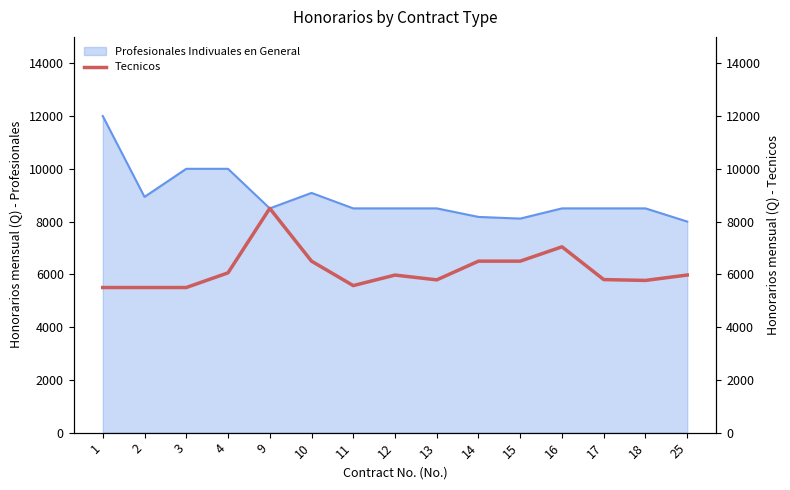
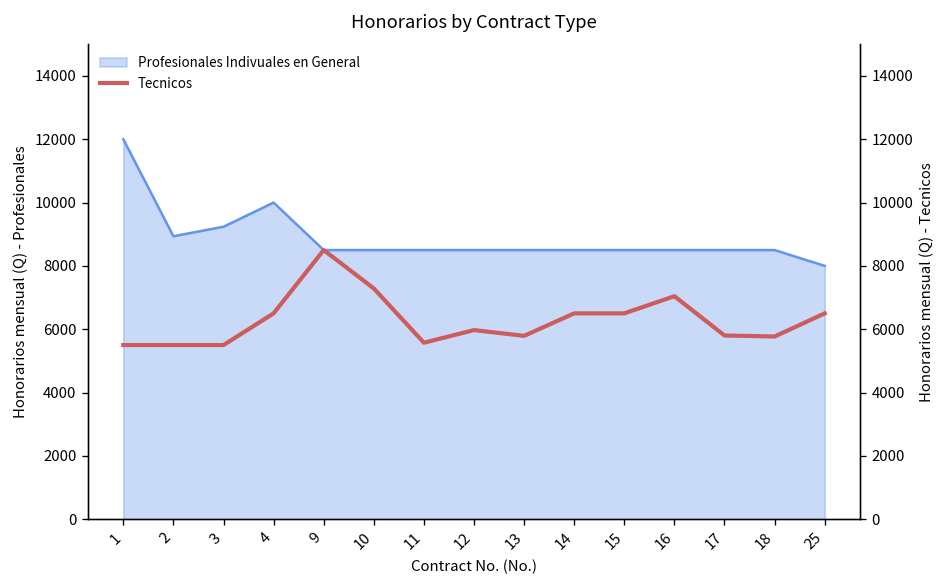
  {
    "Profesionales Indivuales en General": {
      "1": 12000,
      "2": 8900,
-     "3": 10000,
+     "3": 9200,
      "4": 10000,
      "9": 8500,
-     "10": 9100,
+     "10": 8500,
      "11": 8500,
      "12": 8500,
      "13": 8500,
-     "14": 8200,
-     "15": 8100,
+     "14": 8500,
+     "15": 8500,
      "16": 8500,
      "17": 8500,
      "18": 8500,
      "25": 8000
    },
    "Tecnicos": {
      "1": 5500,
      "2": 5500,
      "3": 5500,
-     "4": 6100,
+     "4": 6500,
      "9": 8500,
-     "10": 6500,
+     "10": 7300,
      "11": 5600,
      "12": 6000,
      "13": 5800,
      "14": 6500,
      "15": 6500,
      "16": 7000,
      "17": 5800,
      "18": 5800,
-     "25": 6000
+     "25": 6500
    }
  }
